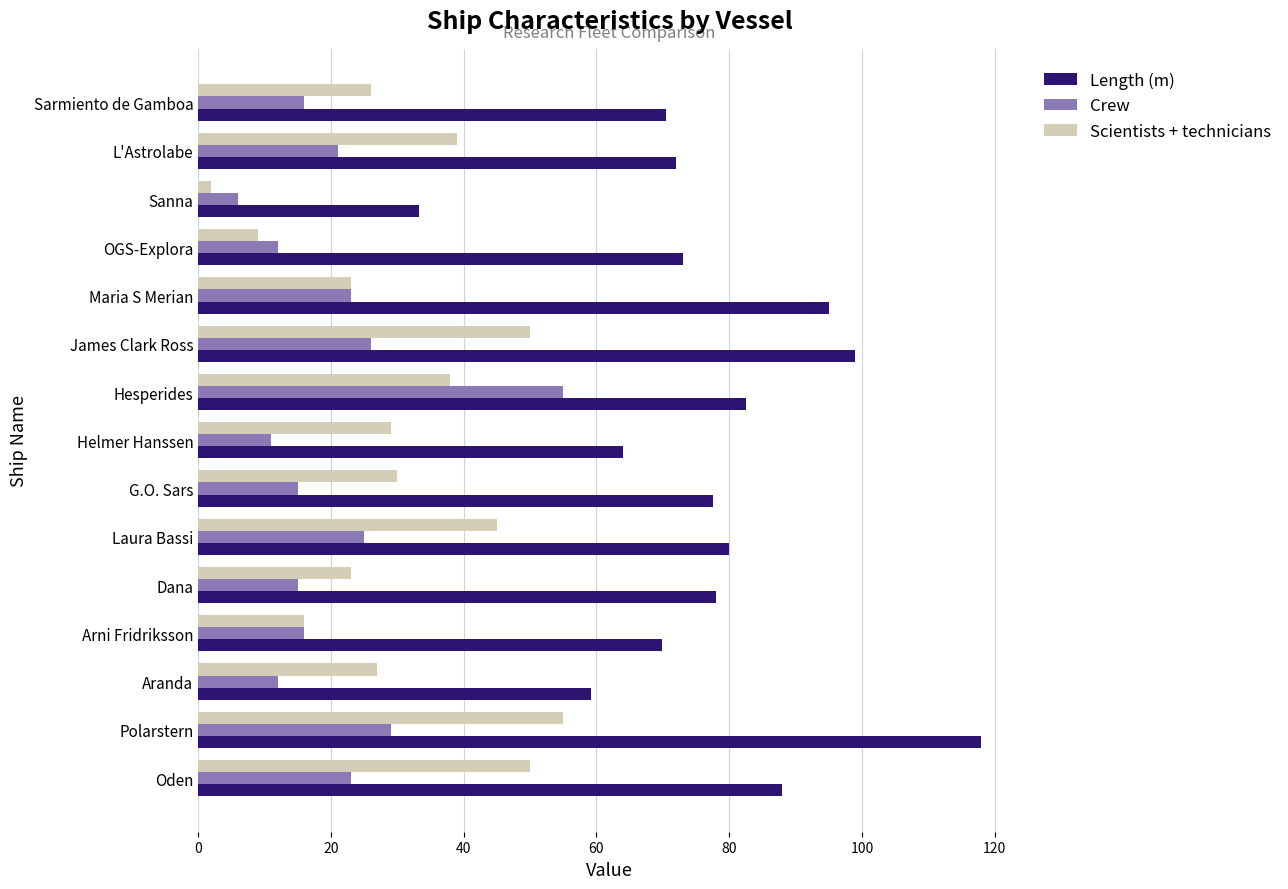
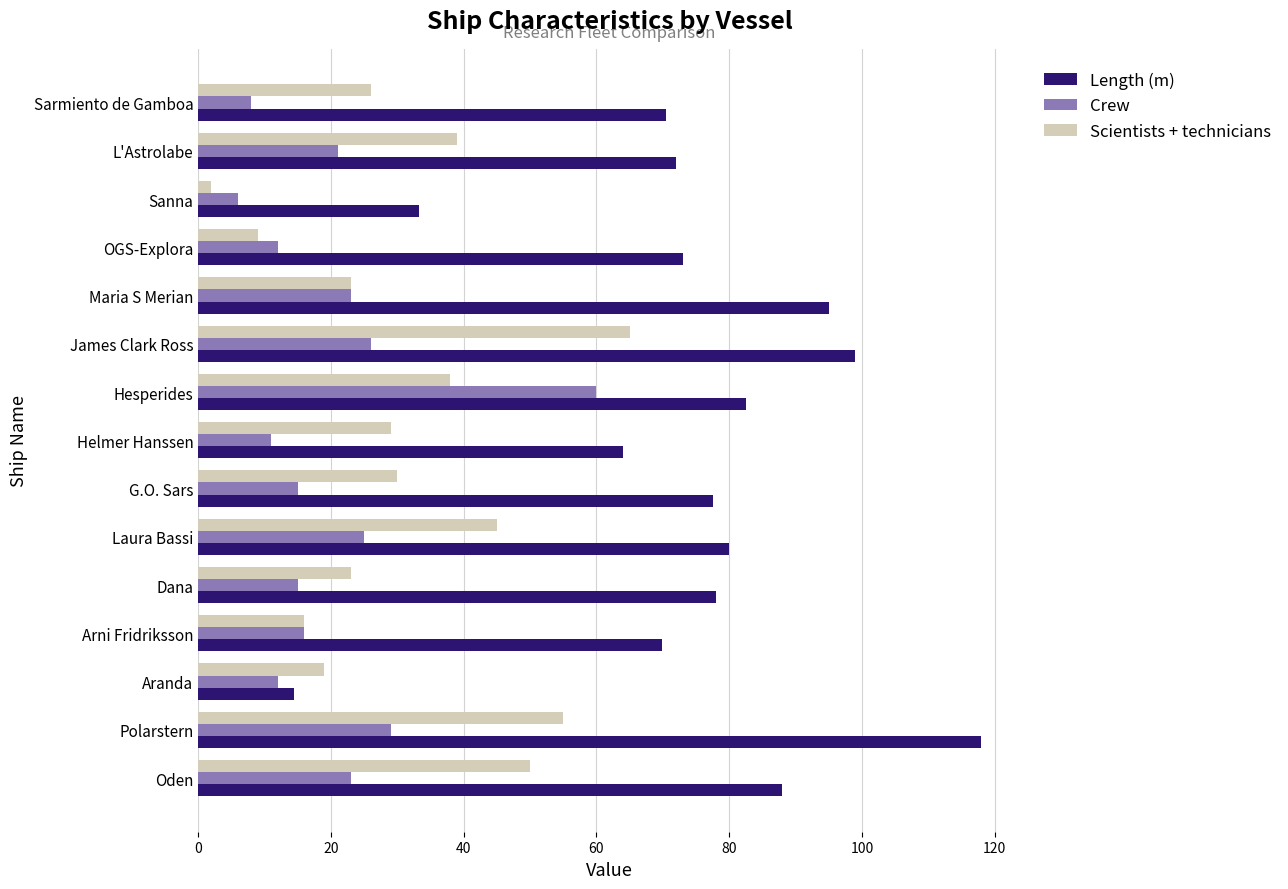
  {
    "Length (m)": {
      "Sarmiento de Gamboa": 71,
      "L'Astrolabe": 72,
      "Sanna": 33,
      "OGS-Explora": 73,
      "Maria S Merian": 95,
      "James Clark Ross": 99,
      "Hesperides": 83,
      "Helmer Hanssen": 64,
      "G.O. Sars": 78,
      "Laura Bassi": 80,
      "Dana": 78,
      "Arni Fridriksson": 70,
-     "Aranda": 59,
+     "Aranda": 15,
      "Polarstern": 118,
      "Oden": 88
    },
    "Crew": {
-     "Sarmiento de Gamboa": 16,
+     "Sarmiento de Gamboa": 8,
      "L'Astrolabe": 21,
      "Sanna": 6,
      "OGS-Explora": 12,
      "Maria S Merian": 23,
      "James Clark Ross": 26,
-     "Hesperides": 55,
+     "Hesperides": 60,
      "Helmer Hanssen": 11,
      "G.O. Sars": 15,
      "Laura Bassi": 25,
      "Dana": 15,
      "Arni Fridriksson": 16,
      "Aranda": 12,
      "Polarstern": 29,
      "Oden": 23
    },
    "Scientists + technicians": {
      "Sarmiento de Gamboa": 26,
      "L'Astrolabe": 39,
      "Sanna": 2,
      "OGS-Explora": 9,
      "Maria S Merian": 23,
-     "James Clark Ross": 50,
+     "James Clark Ross": 65,
      "Hesperides": 38,
      "Helmer Hanssen": 29,
      "G.O. Sars": 30,
      "Laura Bassi": 45,
      "Dana": 23,
      "Arni Fridriksson": 16,
-     "Aranda": 27,
+     "Aranda": 19,
      "Polarstern": 55,
      "Oden": 50
    }
  }
